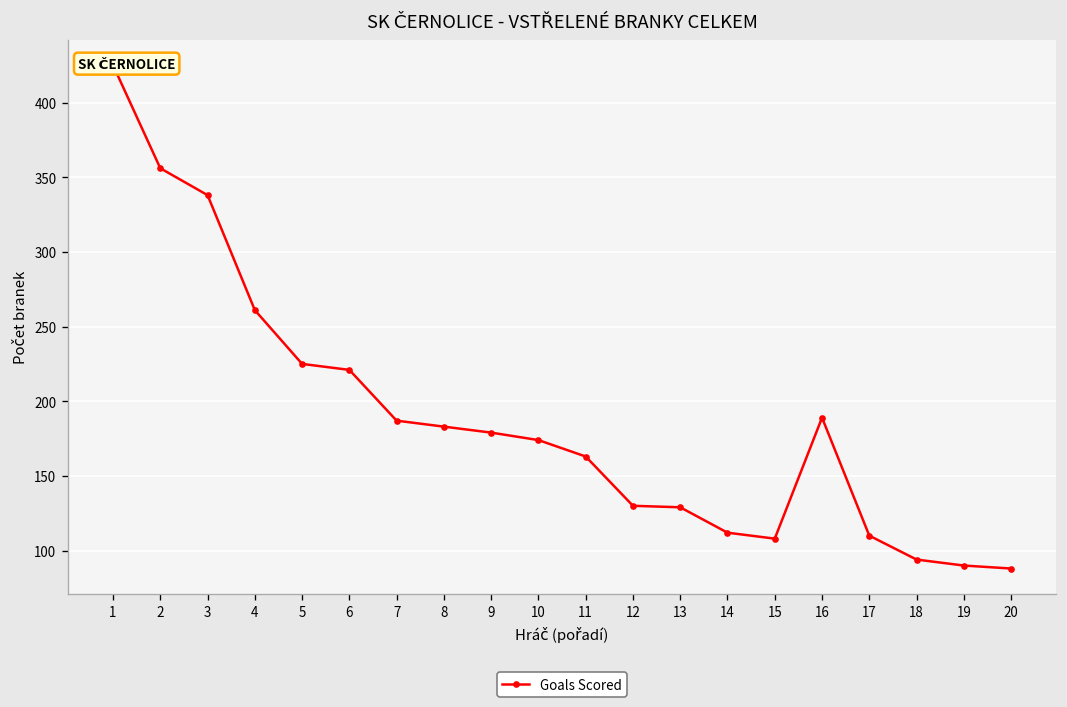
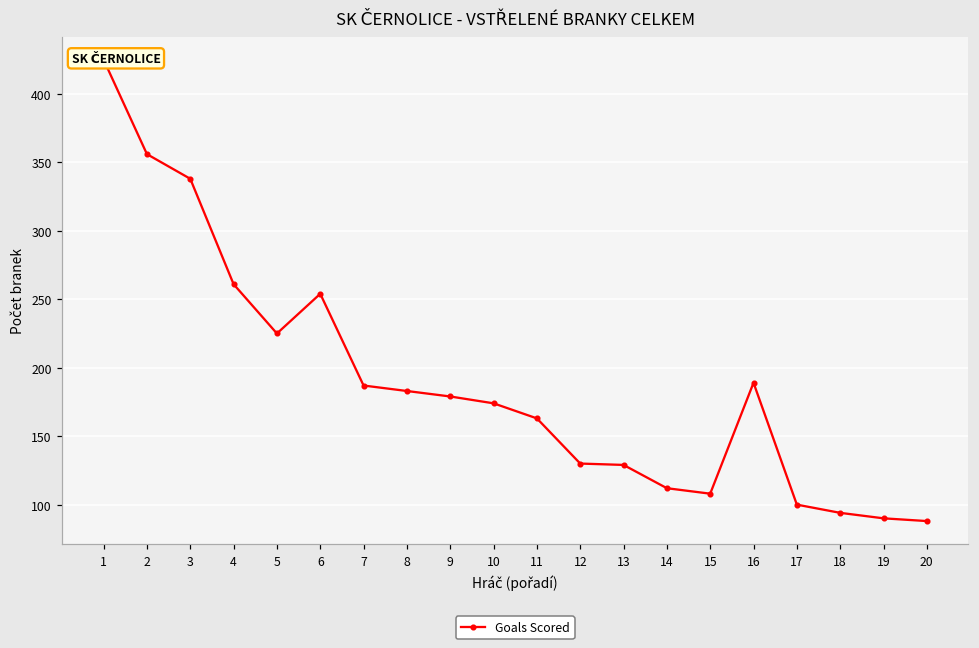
  {
    "2": 356,
    "3": 338,
    "4": 261,
    "5": 225,
-   "6": 221,
+   "6": 254,
    "7": 187,
    "8": 183,
    "9": 179,
    "10": 174,
    "11": 163,
    "12": 130,
    "13": 129,
    "14": 112,
    "15": 108,
    "16": 189,
-   "17": 110,
+   "17": 100,
    "18": 94,
    "19": 90,
    "20": 88
  }
